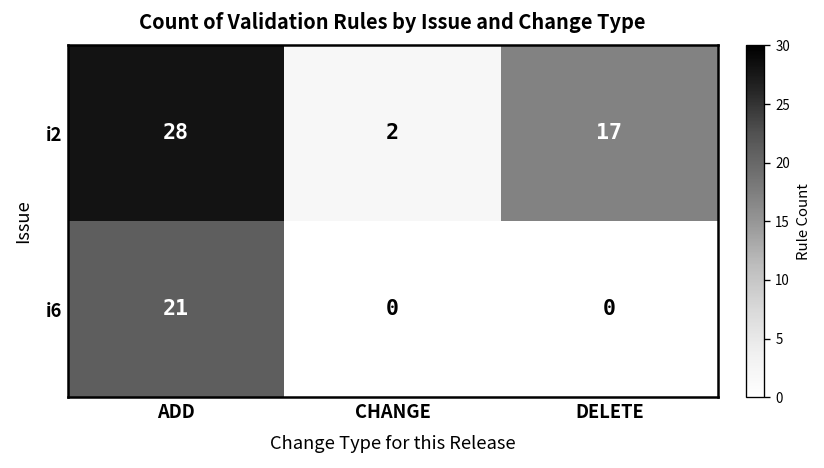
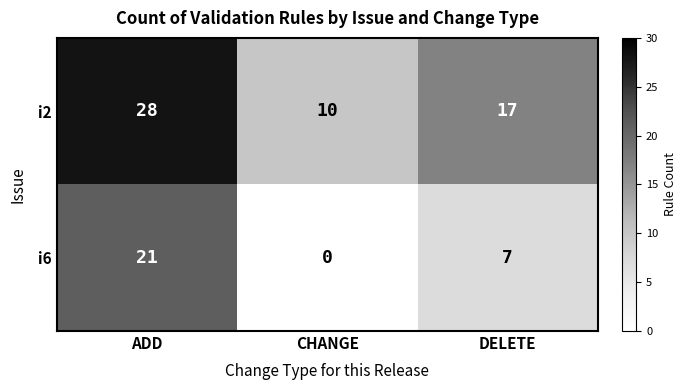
  {
    "i2": {
      "ADD": 28,
-     "CHANGE": 2,
+     "CHANGE": 10,
      "DELETE": 17
    },
    "i6": {
      "ADD": 21,
      "CHANGE": 0,
-     "DELETE": 0
+     "DELETE": 7
    }
  }
